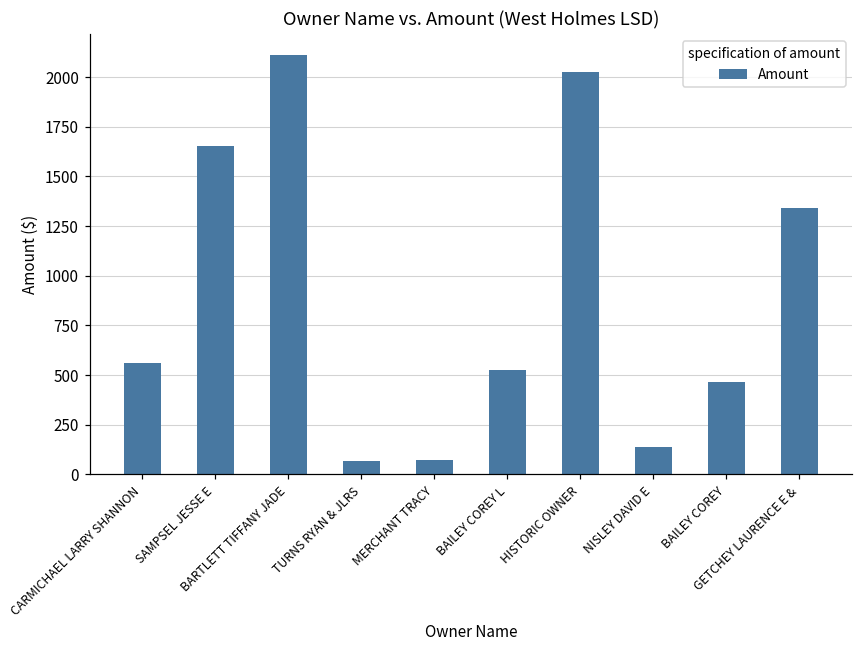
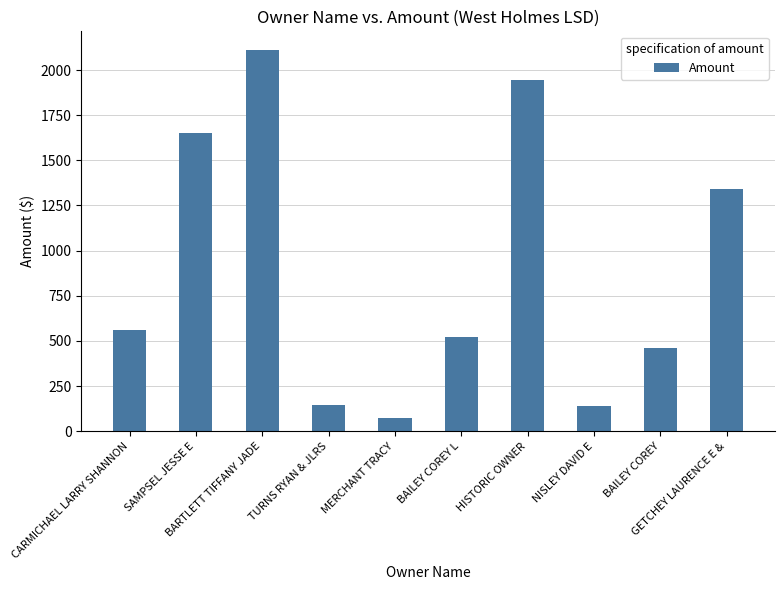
  {
    "CARMICHAEL LARRY SHANNON": 560,
    "SAMPSEL JESSE E": 1650,
    "BARTLETT TIFFANY JADE": 2110,
-   "TURNS RYAN & JLRS": 70,
+   "TURNS RYAN & JLRS": 150,
    "MERCHANT TRACY": 70,
    "BAILEY COREY L": 520,
-   "HISTORIC OWNER": 2030,
+   "HISTORIC OWNER": 1940,
    "NISLEY DAVID E": 140,
    "BAILEY COREY": 460,
    "GETCHEY LAURENCE E &": 1340
  }
